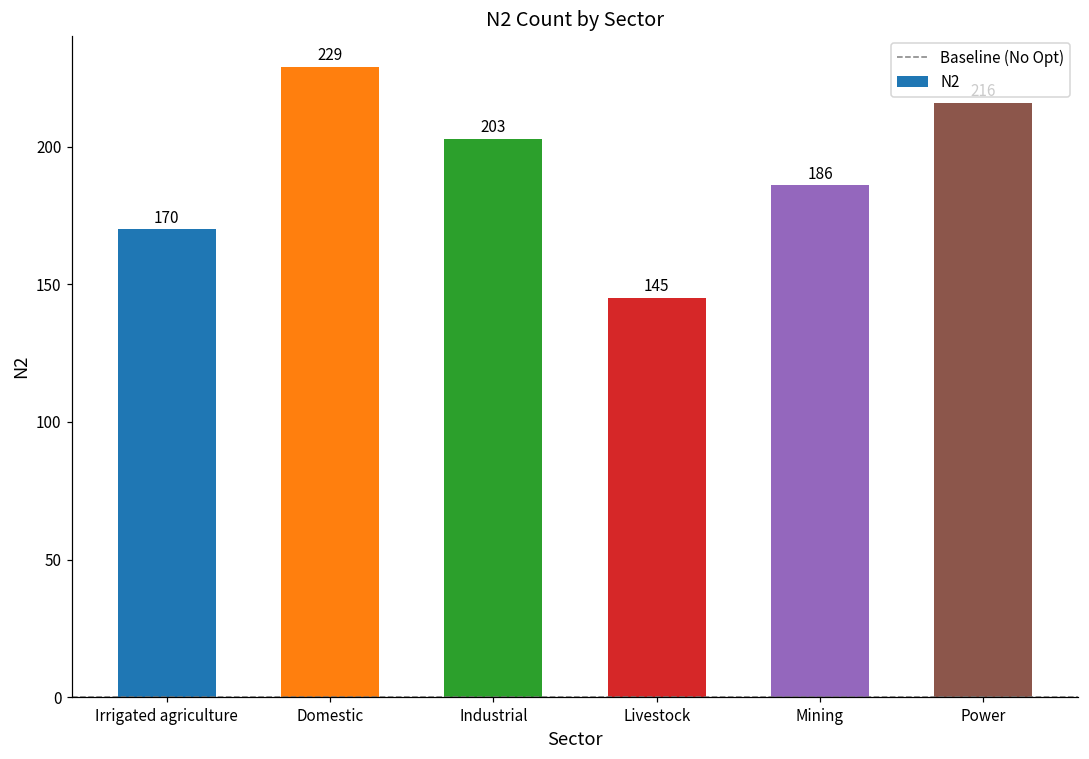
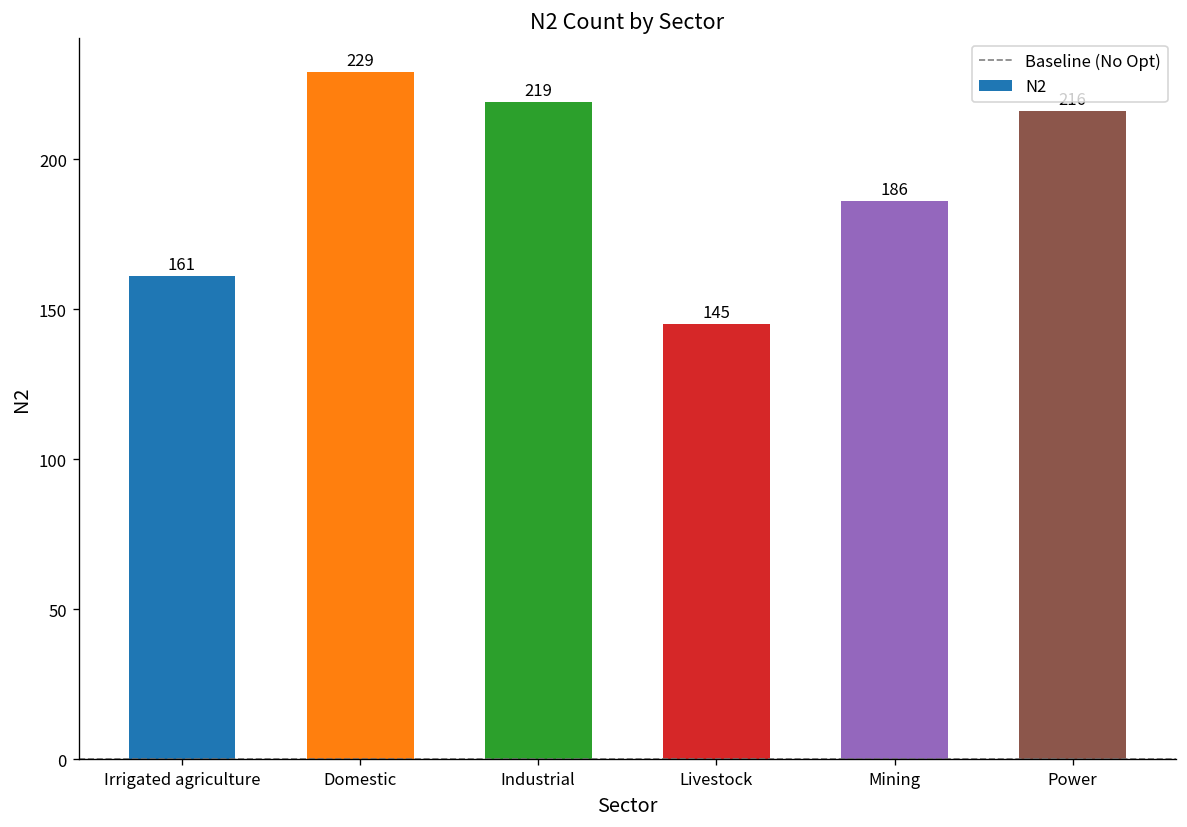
  {
-   "Irrigated agriculture": 170,
+   "Irrigated agriculture": 161,
    "Domestic": 229,
-   "Industrial": 203,
+   "Industrial": 219,
    "Livestock": 145,
    "Mining": 186
  }
